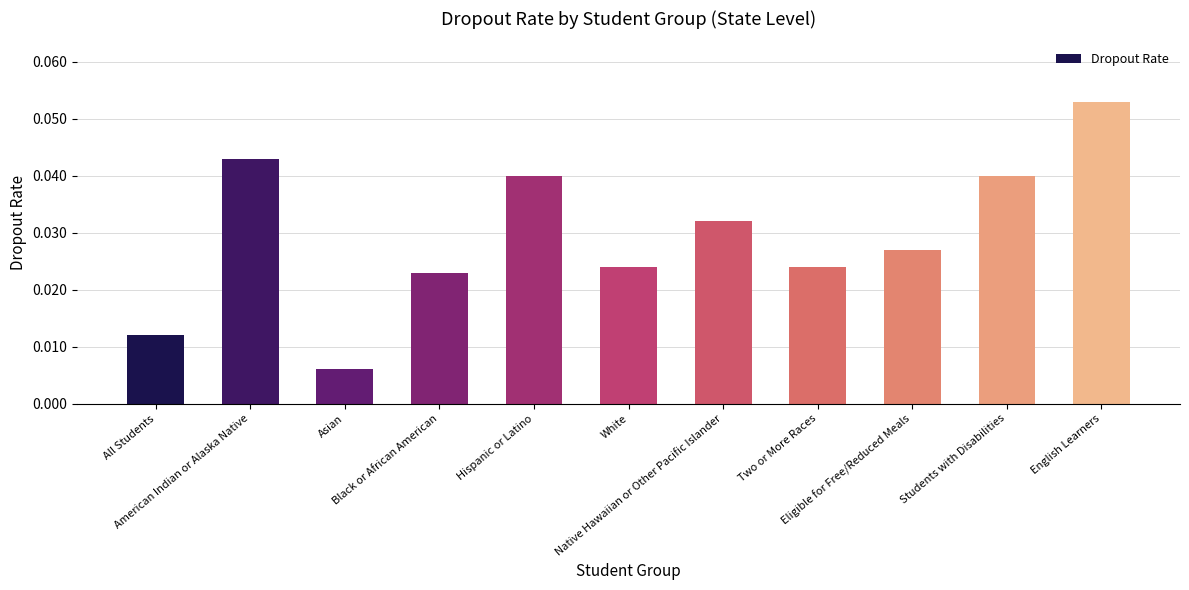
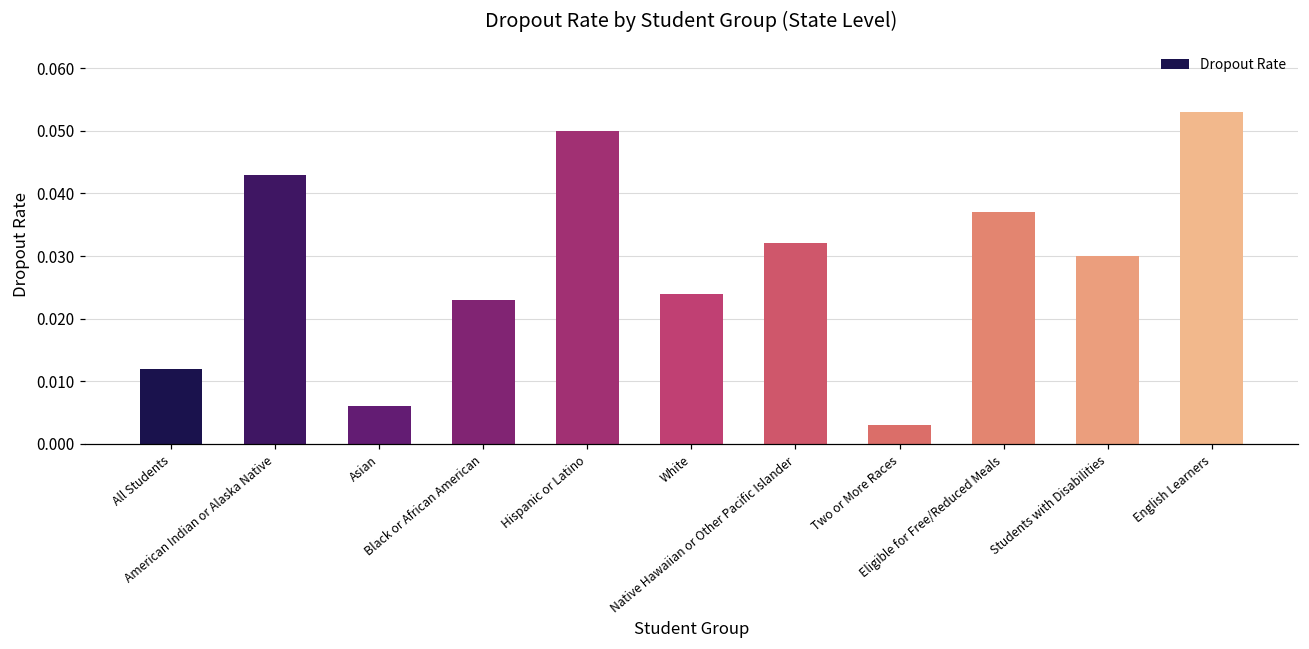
  {
    "All Students": 0.012,
    "American Indian or Alaska Native": 0.043,
    "Asian": 0.006,
    "Black or African American": 0.023,
-   "Hispanic or Latino": 0.04,
+   "Hispanic or Latino": 0.05,
    "White": 0.024,
    "Native Hawaiian or Other Pacific Islander": 0.032,
-   "Two or More Races": 0.024,
-   "Eligible for Free/Reduced Meals": 0.027,
-   "Students with Disabilities": 0.04,
+   "Two or More Races": 0.003,
+   "Eligible for Free/Reduced Meals": 0.037,
+   "Students with Disabilities": 0.03,
    "English Learners": 0.053
  }
